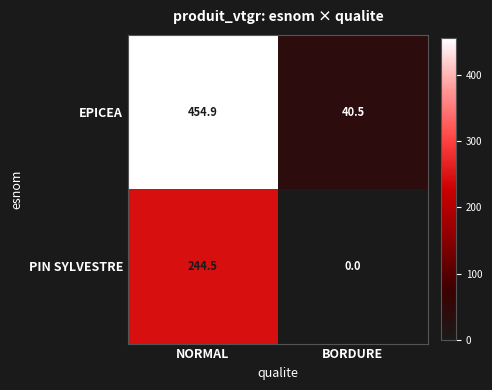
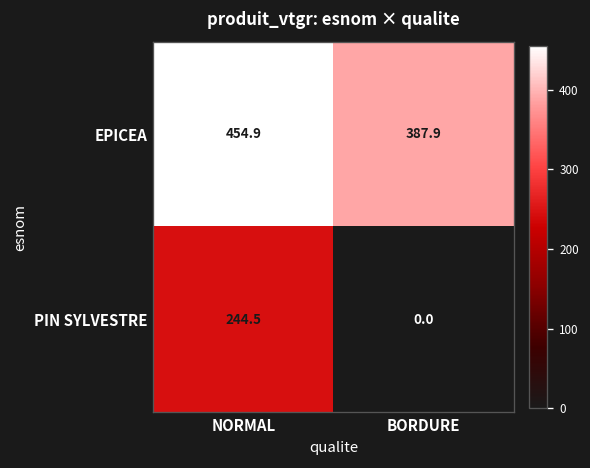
  {
    "EPICEA": {
      "NORMAL": 454.9,
-     "BORDURE": 40.5
+     "BORDURE": 387.9
    },
    "PIN SYLVESTRE": {
      "NORMAL": 244.5,
      "BORDURE": 0.0
    }
  }
